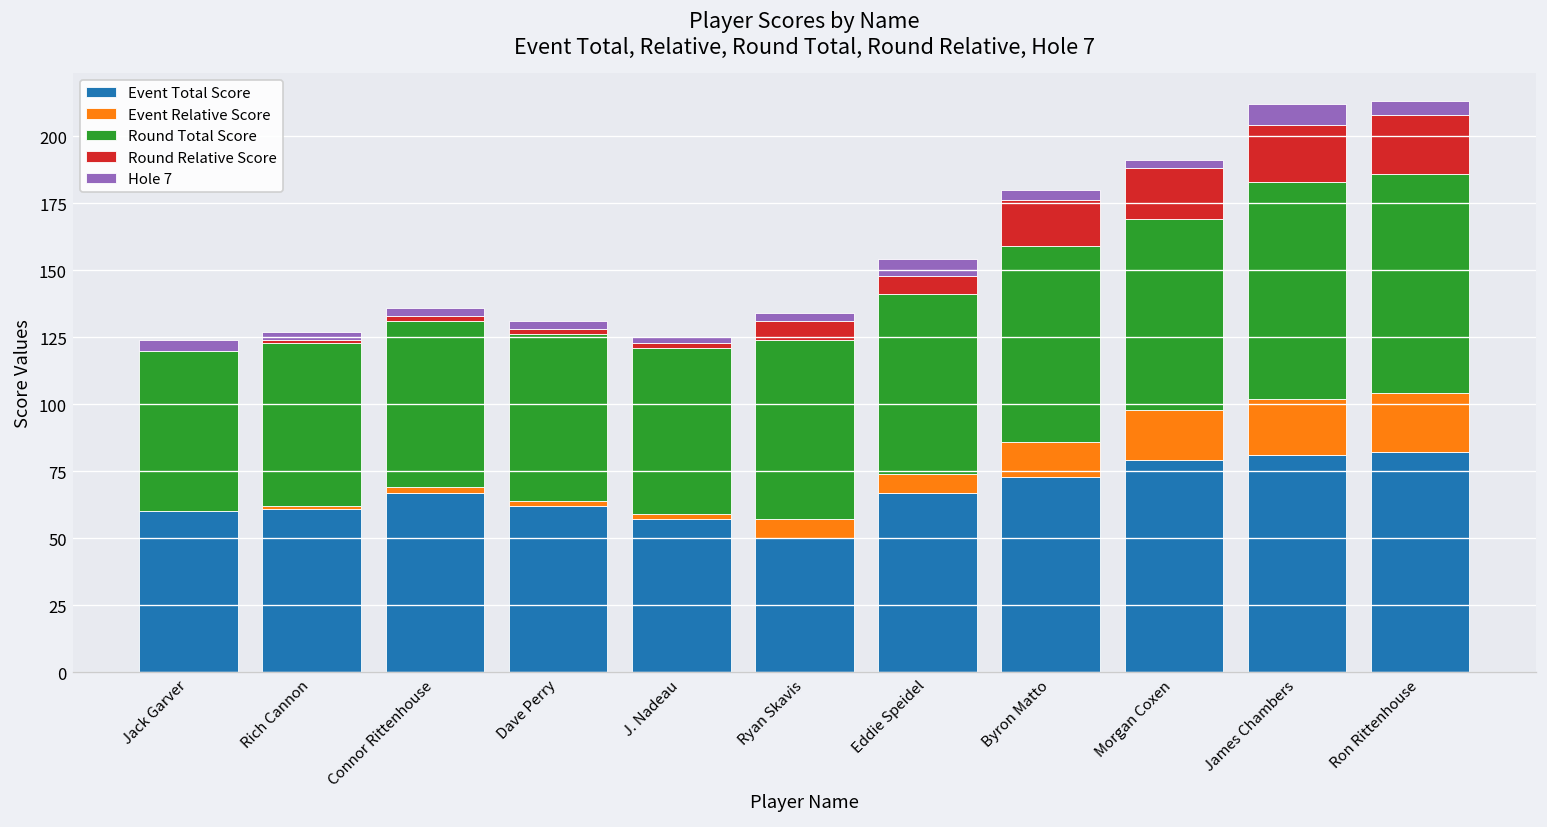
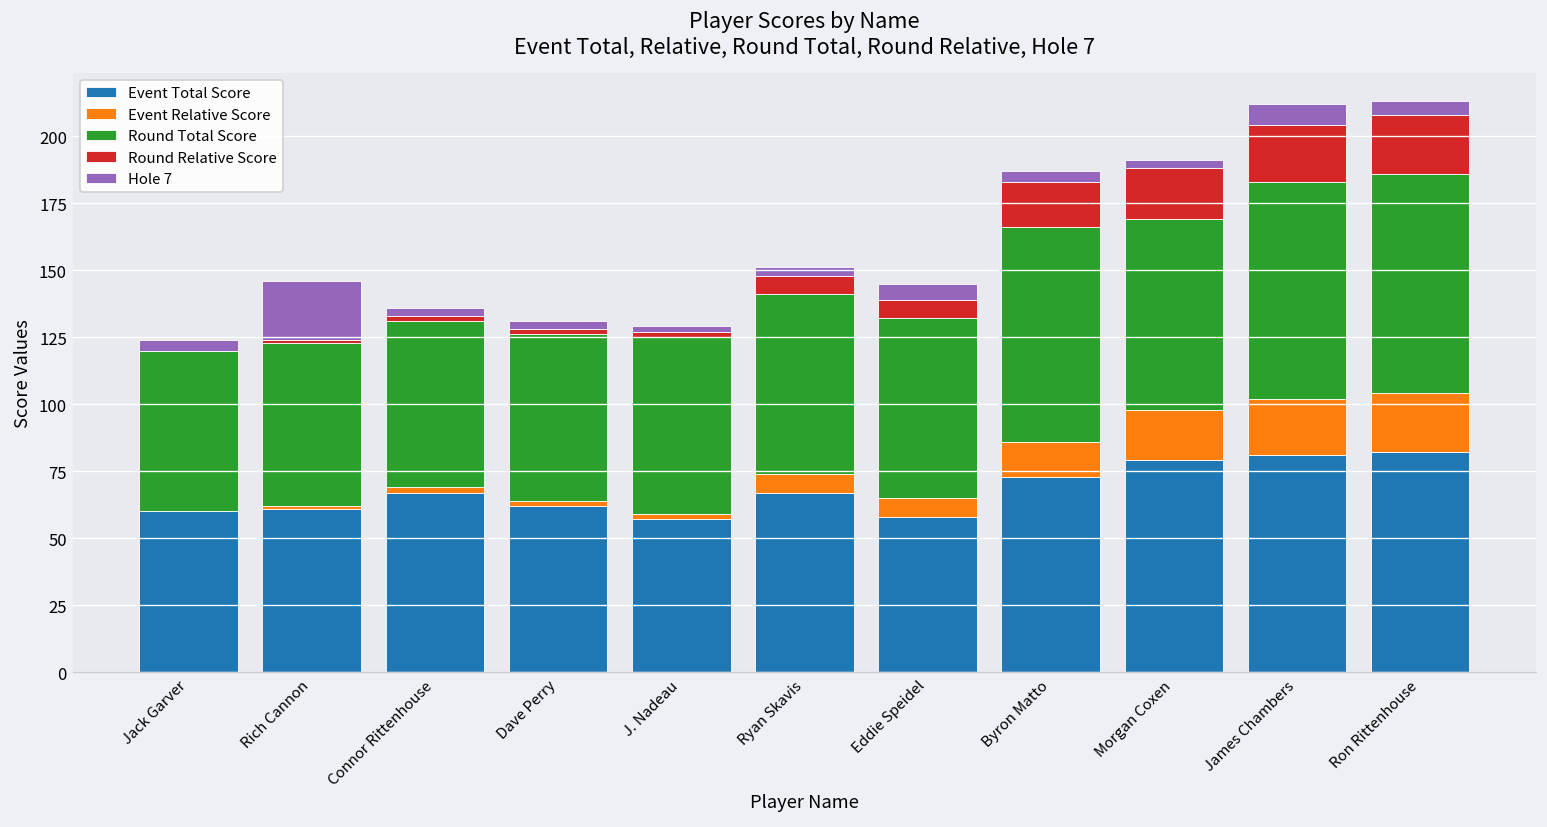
  {
    "Event Total Score": {
      "Jack Garver": 60,
      "Rich Cannon": 61,
      "Connor Rittenhouse": 67,
      "Dave Perry": 62,
      "J. Nadeau": 57,
-     "Ryan Skavis": 50,
-     "Eddie Speidel": 67,
+     "Ryan Skavis": 67,
+     "Eddie Speidel": 58,
      "Byron Matto": 73,
      "Morgan Coxen": 79,
      "James Chambers": 81,
      "Ron Rittenhouse": 82
    },
    "Event Relative Score": {
      "Jack Garver": 0,
      "Connor Rittenhouse": 2,
      "Dave Perry": 2,
      "J. Nadeau": 2,
      "Ryan Skavis": 7,
      "Eddie Speidel": 7,
      "Byron Matto": 13,
      "Morgan Coxen": 19,
      "James Chambers": 21,
      "Ron Rittenhouse": 22
    },
    "Round Total Score": {
      "Jack Garver": 60,
      "Rich Cannon": 61,
      "Connor Rittenhouse": 62,
      "Dave Perry": 62,
-     "J. Nadeau": 62,
+     "J. Nadeau": 66,
      "Ryan Skavis": 67,
      "Eddie Speidel": 67,
-     "Byron Matto": 73,
+     "Byron Matto": 80,
      "Morgan Coxen": 71,
      "James Chambers": 81,
      "Ron Rittenhouse": 82
    },
    "Round Relative Score": {
      "Jack Garver": 0,
      "Connor Rittenhouse": 2,
      "Dave Perry": 2,
      "J. Nadeau": 2,
      "Ryan Skavis": 7,
      "Eddie Speidel": 7,
      "Byron Matto": 17,
      "Morgan Coxen": 19,
      "James Chambers": 21,
      "Ron Rittenhouse": 22
    },
    "Hole 7": {
      "Jack Garver": 4,
-     "Rich Cannon": 3,
+     "Rich Cannon": 22,
      "Connor Rittenhouse": 3,
      "Dave Perry": 3,
      "J. Nadeau": 2,
      "Ryan Skavis": 3,
      "Eddie Speidel": 6,
      "Byron Matto": 4,
      "Morgan Coxen": 3,
      "James Chambers": 8,
      "Ron Rittenhouse": 5
    }
  }
